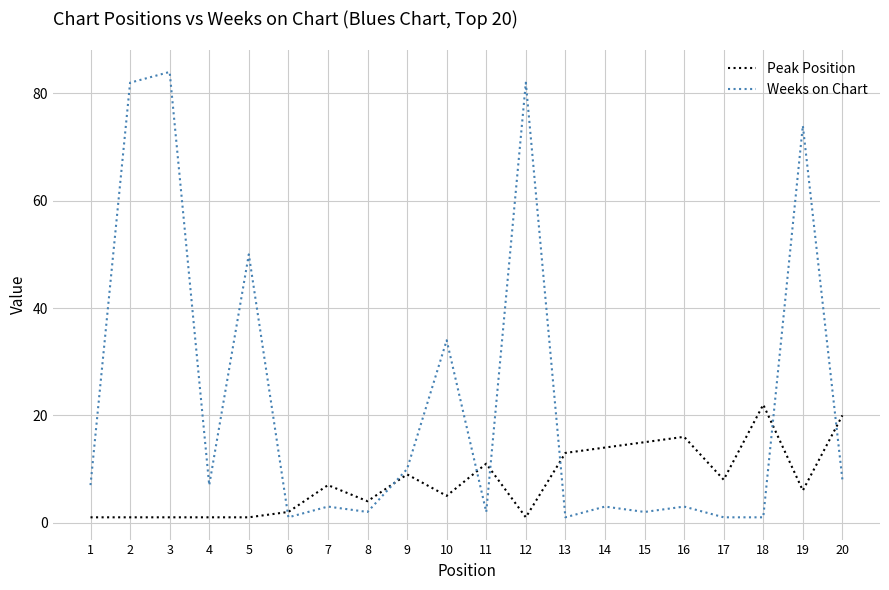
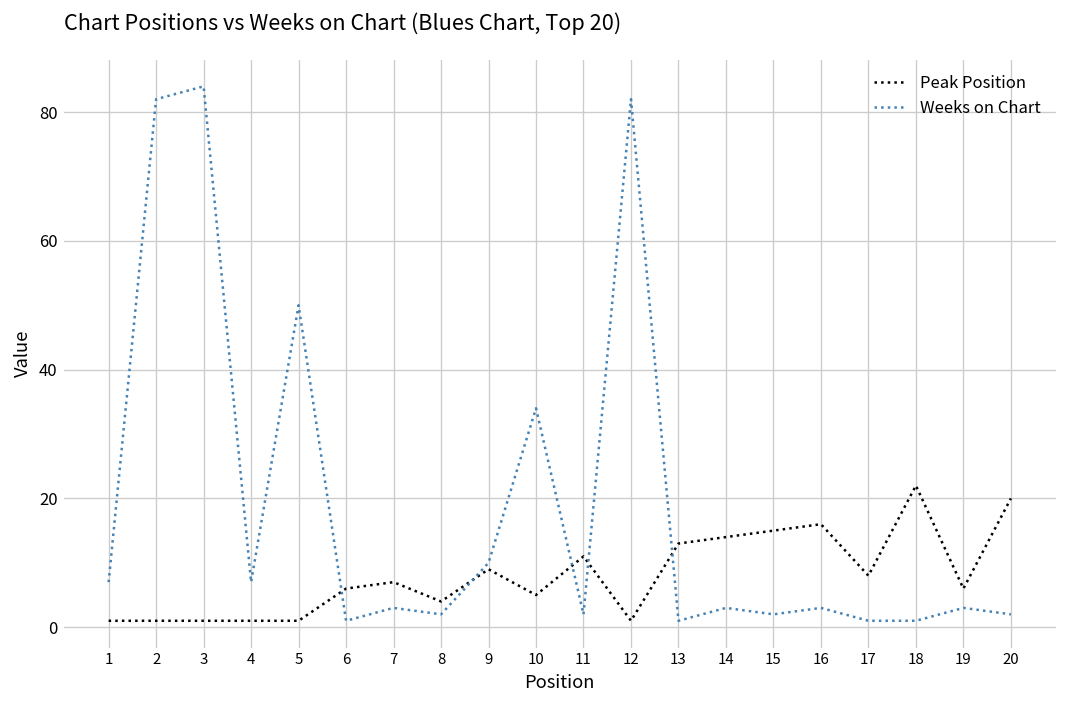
  {
    "Peak Position": {
      "1": 1,
      "2": 1,
      "3": 1,
      "4": 1,
      "5": 1,
-     "6": 2,
+     "6": 6,
      "7": 7,
      "8": 4,
      "9": 9,
      "10": 5,
      "11": 11,
      "12": 1,
      "13": 13,
      "14": 14,
      "15": 15,
      "16": 16,
      "17": 8,
      "18": 22,
      "19": 6,
      "20": 20
    },
    "Weeks on Chart": {
      "1": 7,
      "2": 82,
      "3": 84,
      "4": 7,
      "5": 50,
      "6": 1,
      "7": 3,
      "8": 2,
      "9": 10,
      "10": 34,
      "11": 2,
      "12": 82,
      "13": 1,
      "14": 3,
      "15": 2,
      "16": 3,
      "17": 1,
      "18": 1,
-     "19": 74,
-     "20": 8
+     "19": 3,
+     "20": 2
    }
  }
